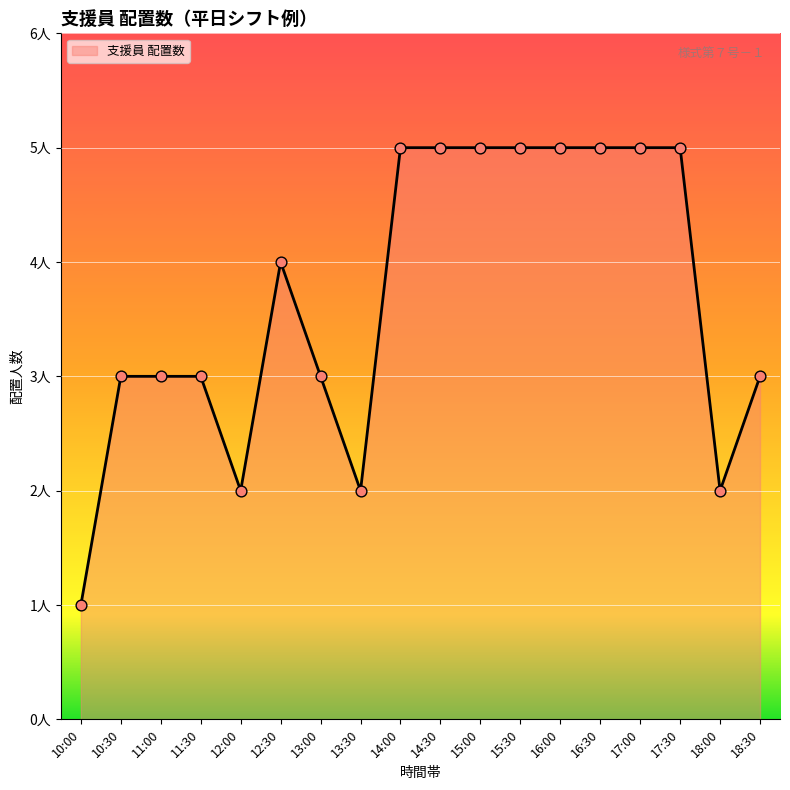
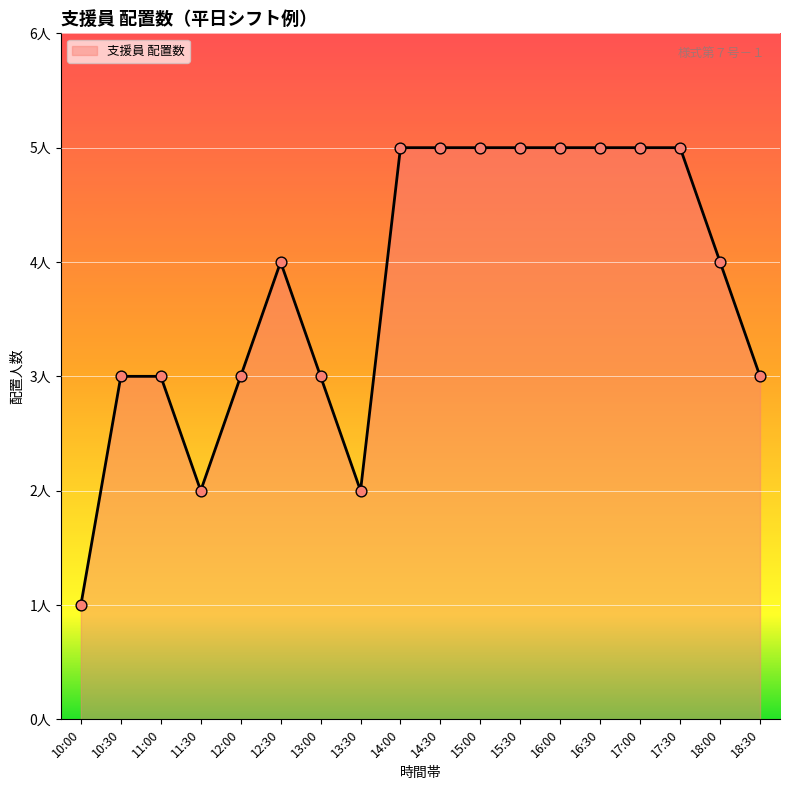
  {
    "10:00": "1人",
    "10:30": "3人",
    "11:00": "3人",
-   "11:30": "3人",
-   "12:00": "2人",
+   "11:30": "2人",
+   "12:00": "3人",
    "12:30": "4人",
    "13:00": "3人",
    "13:30": "2人",
    "14:00": "5人",
    "14:30": "5人",
    "15:00": "5人",
    "15:30": "5人",
    "16:00": "5人",
    "16:30": "5人",
    "17:00": "5人",
    "17:30": "5人",
-   "18:00": "2人",
+   "18:00": "4人",
    "18:30": "3人"
  }
